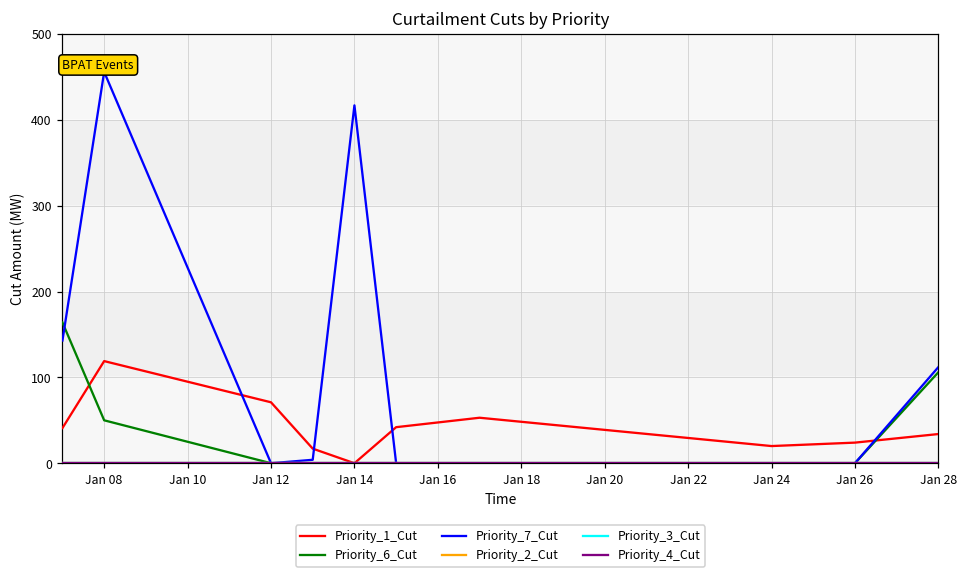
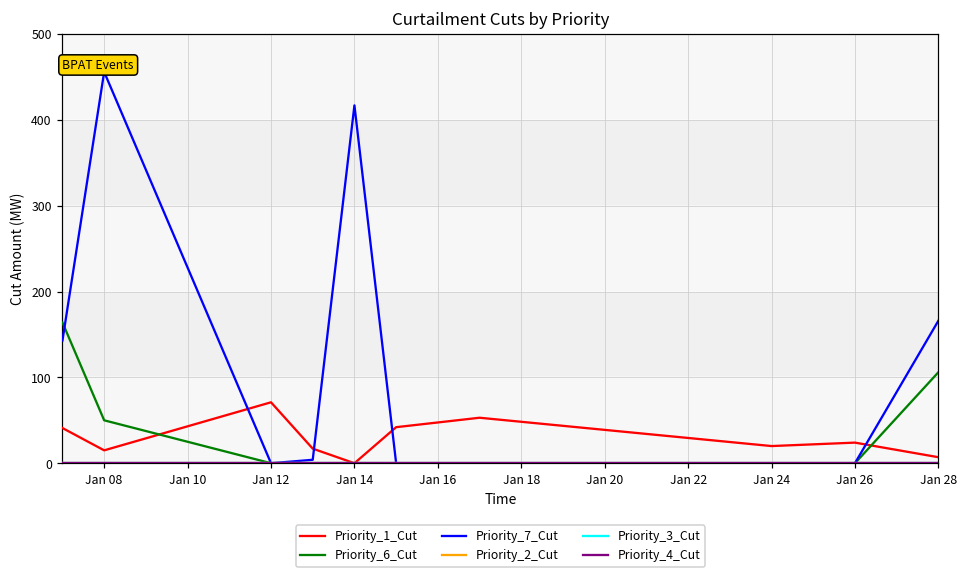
  {
    "Priority_1_Cut": {
-     "Jan 08": 120,
+     "Jan 08": 20,
      "Jan 12": 70,
      "Jan 24": 20,
      "Jan 26": 20,
-     "Jan 28": 30
+     "Jan 28": 10
    },
    "Priority_6_Cut": {
      "Jan 08": 50,
      "Jan 28": 110
    },
    "Priority_7_Cut": {
      "Jan 14": 420,
-     "Jan 28": 110
+     "Jan 28": 170
    },
    "Priority_4_Cut": {
      "Jan 08": 0,
      "Jan 28": 0
    }
  }
